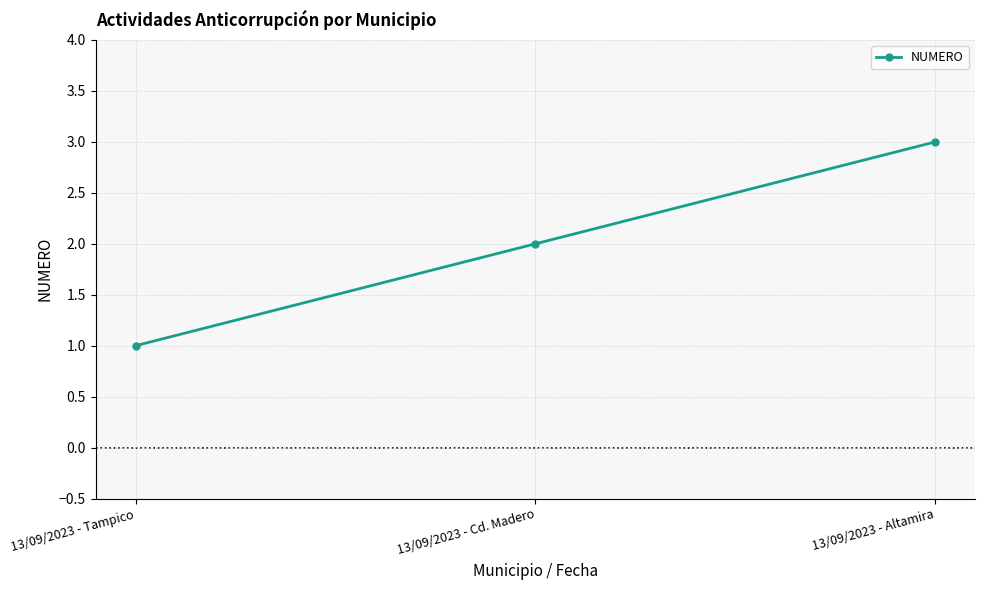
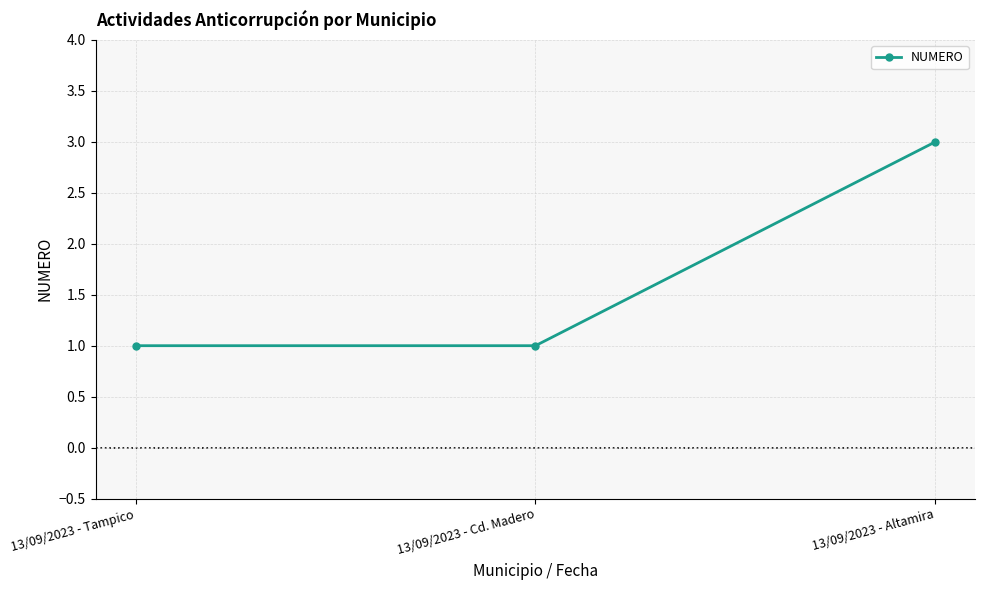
  {
    "13/09/2023 - Tampico": 1,
-   "13/09/2023 - Cd. Madero": 2,
+   "13/09/2023 - Cd. Madero": 1,
    "13/09/2023 - Altamira": 3
  }
